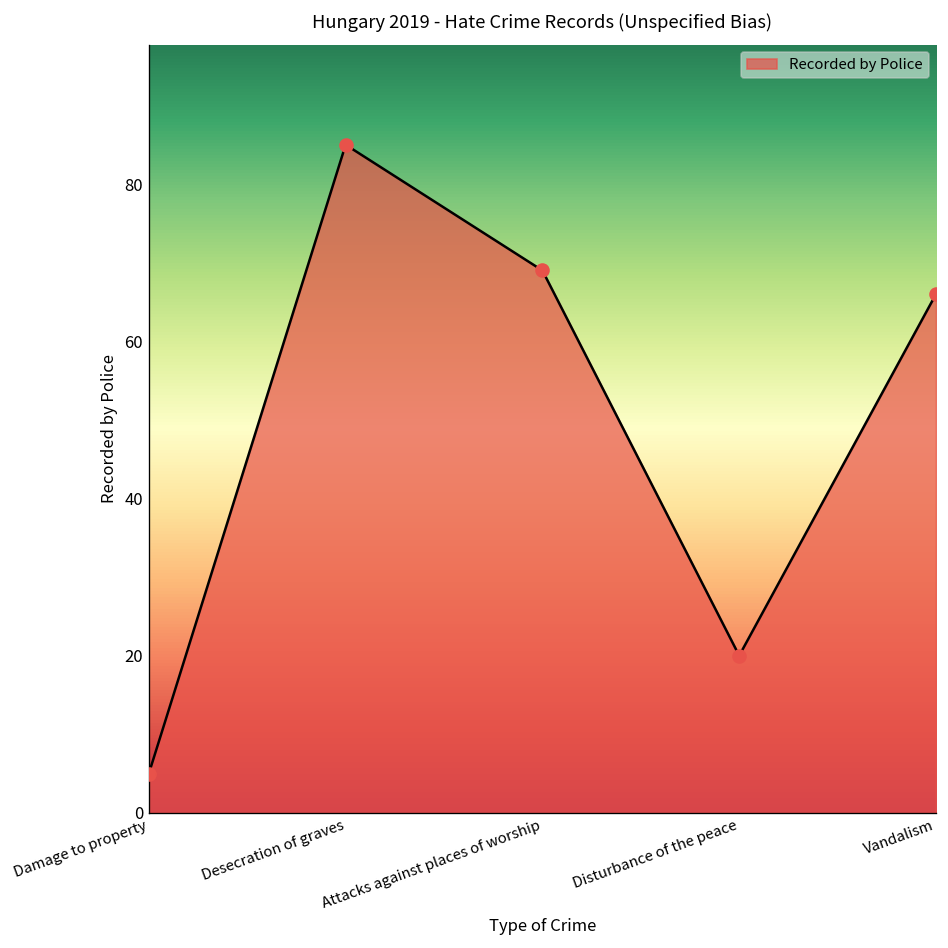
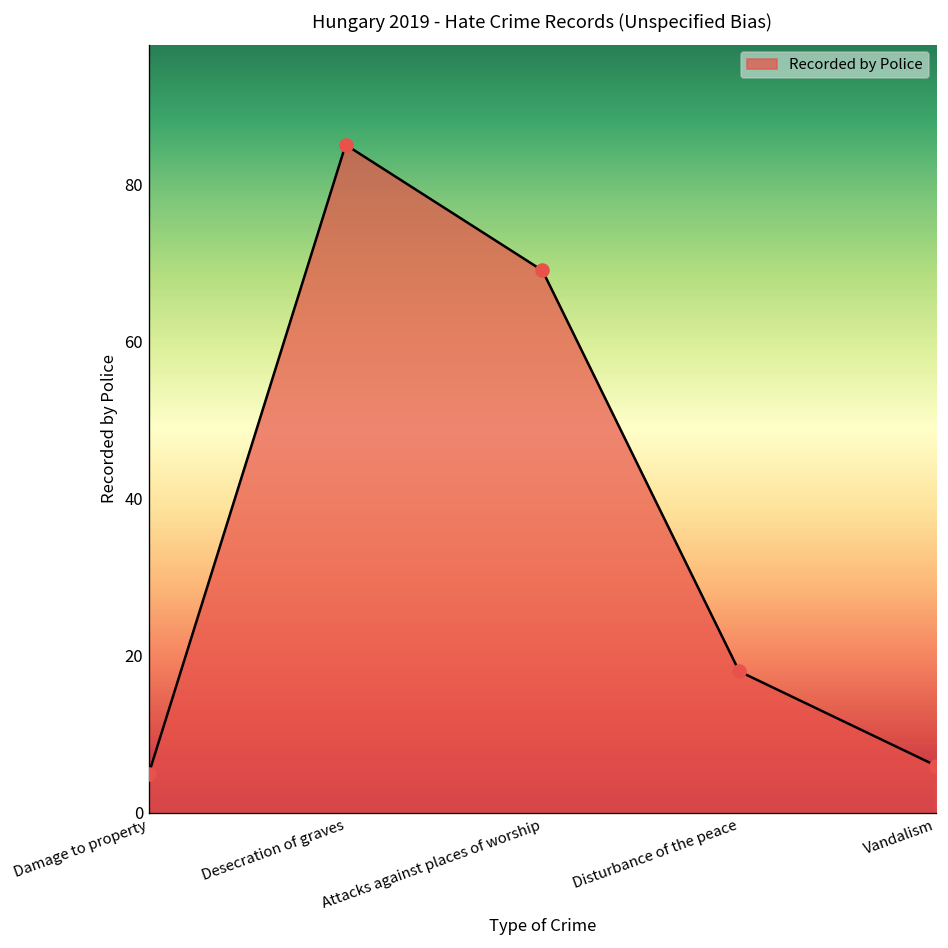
  {
    "Damage to property": 5,
    "Desecration of graves": 85,
    "Attacks against places of worship": 69,
-   "Disturbance of the peace": 20,
-   "Vandalism": 66
+   "Disturbance of the peace": 18,
+   "Vandalism": 6
  }
